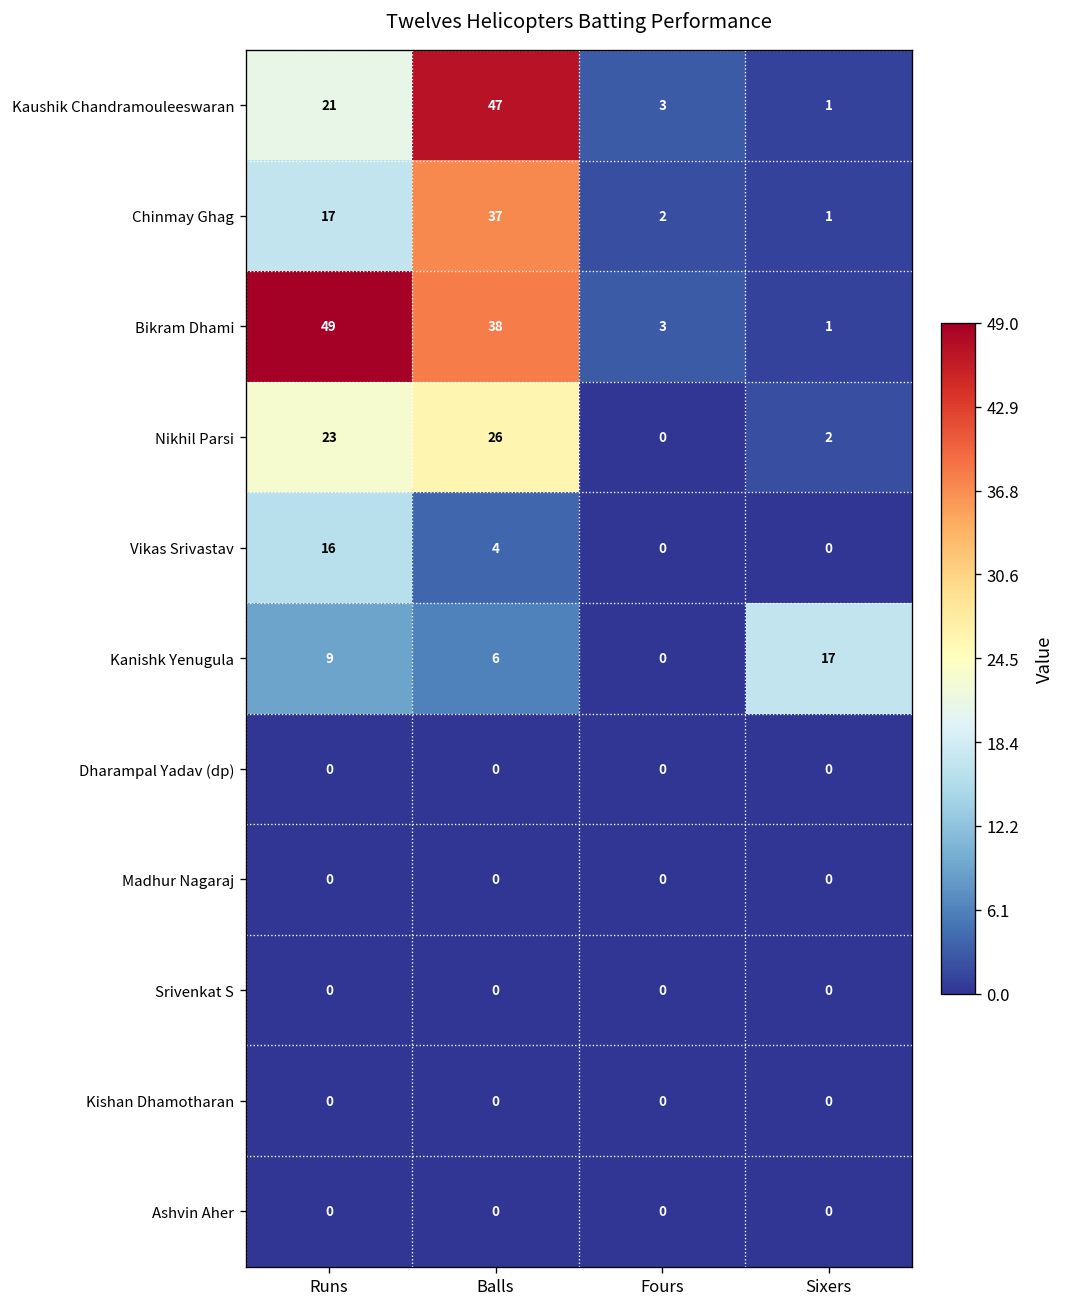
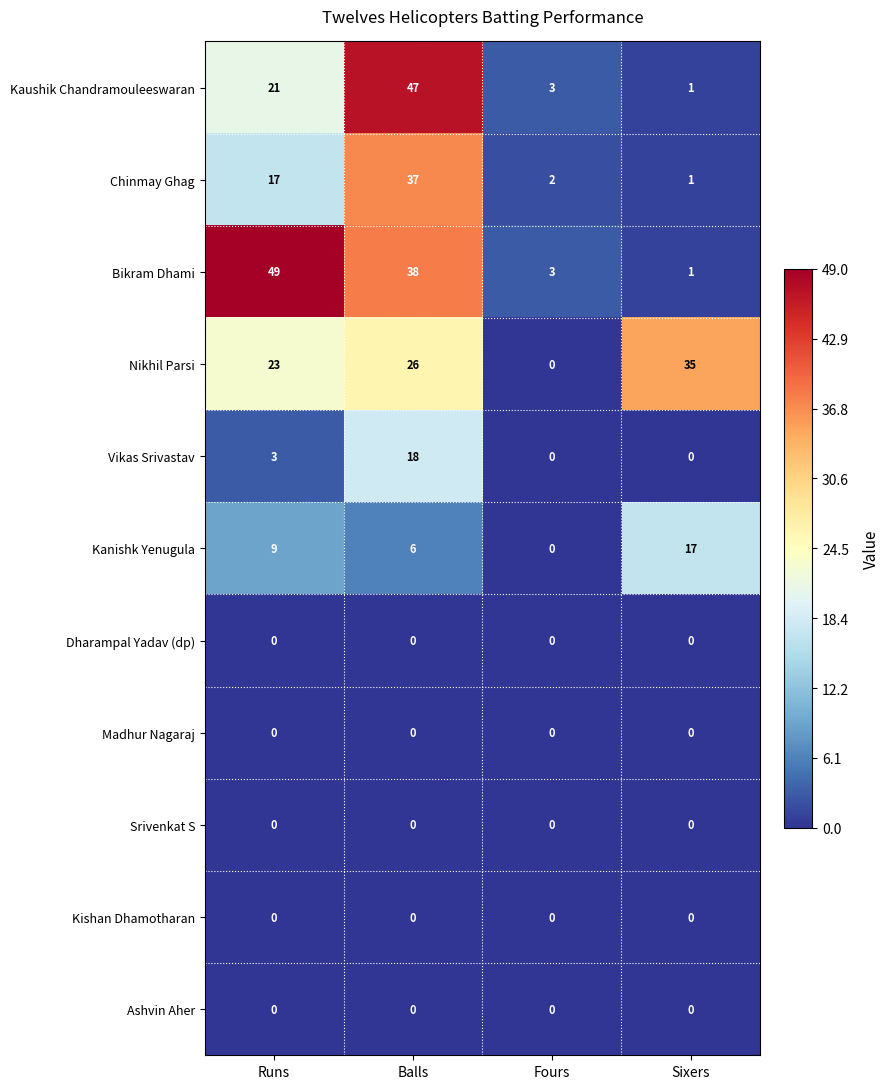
  {
    "Kaushik Chandramouleeswaran": {
      "Runs": 21,
      "Balls": 47,
      "Fours": 3,
      "Sixers": 1
    },
    "Chinmay Ghag": {
      "Runs": 17,
      "Balls": 37,
      "Fours": 2,
      "Sixers": 1
    },
    "Bikram Dhami": {
      "Runs": 49,
      "Balls": 38,
      "Fours": 3,
      "Sixers": 1
    },
    "Nikhil Parsi": {
      "Runs": 23,
      "Balls": 26,
      "Fours": 0,
-     "Sixers": 2
+     "Sixers": 35
    },
    "Vikas Srivastav": {
-     "Runs": 16,
-     "Balls": 4,
+     "Runs": 3,
+     "Balls": 18,
      "Fours": 0,
      "Sixers": 0
    },
    "Kanishk Yenugula": {
      "Runs": 9,
      "Balls": 6,
      "Fours": 0,
      "Sixers": 17
    },
    "Dharampal Yadav (dp)": {
      "Runs": 0,
      "Balls": 0,
      "Fours": 0,
      "Sixers": 0
    },
    "Madhur Nagaraj": {
      "Runs": 0,
      "Balls": 0,
      "Fours": 0,
      "Sixers": 0
    },
    "Srivenkat S": {
      "Runs": 0,
      "Balls": 0,
      "Fours": 0,
      "Sixers": 0
    },
    "Kishan Dhamotharan": {
      "Runs": 0,
      "Balls": 0,
      "Fours": 0,
      "Sixers": 0
    },
    "Ashvin Aher": {
      "Runs": 0,
      "Balls": 0,
      "Fours": 0,
      "Sixers": 0
    }
  }
